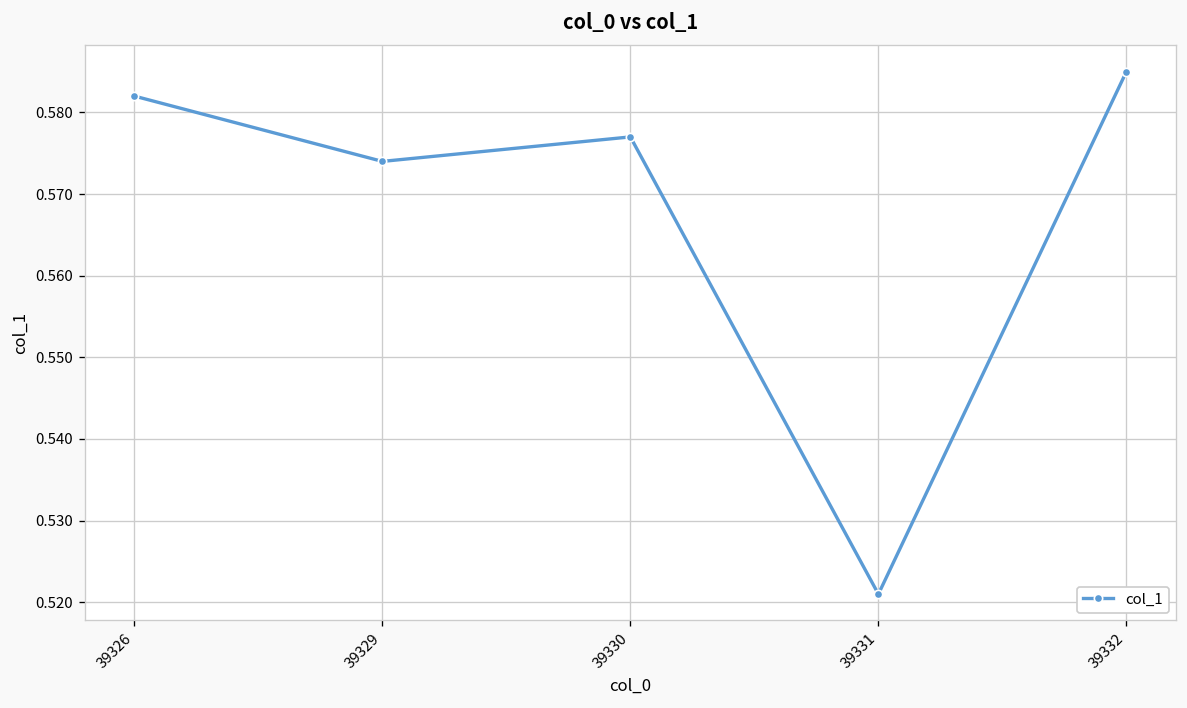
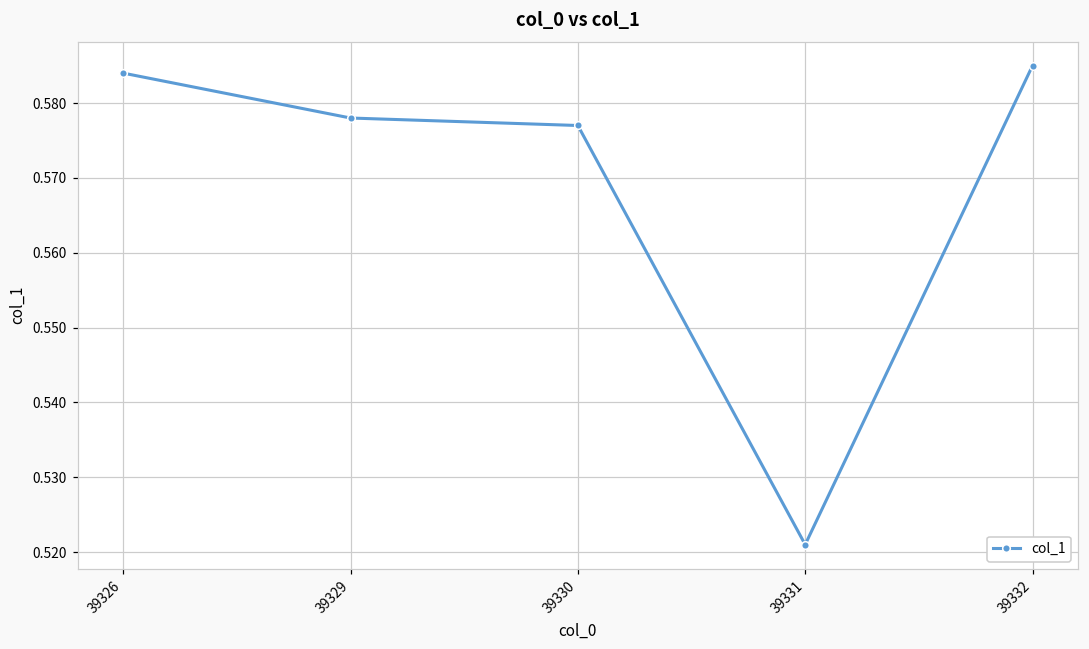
  {
-   "39326": 0.582,
-   "39329": 0.574,
+   "39326": 0.584,
+   "39329": 0.578,
    "39330": 0.577,
    "39331": 0.521,
    "39332": 0.585
  }
